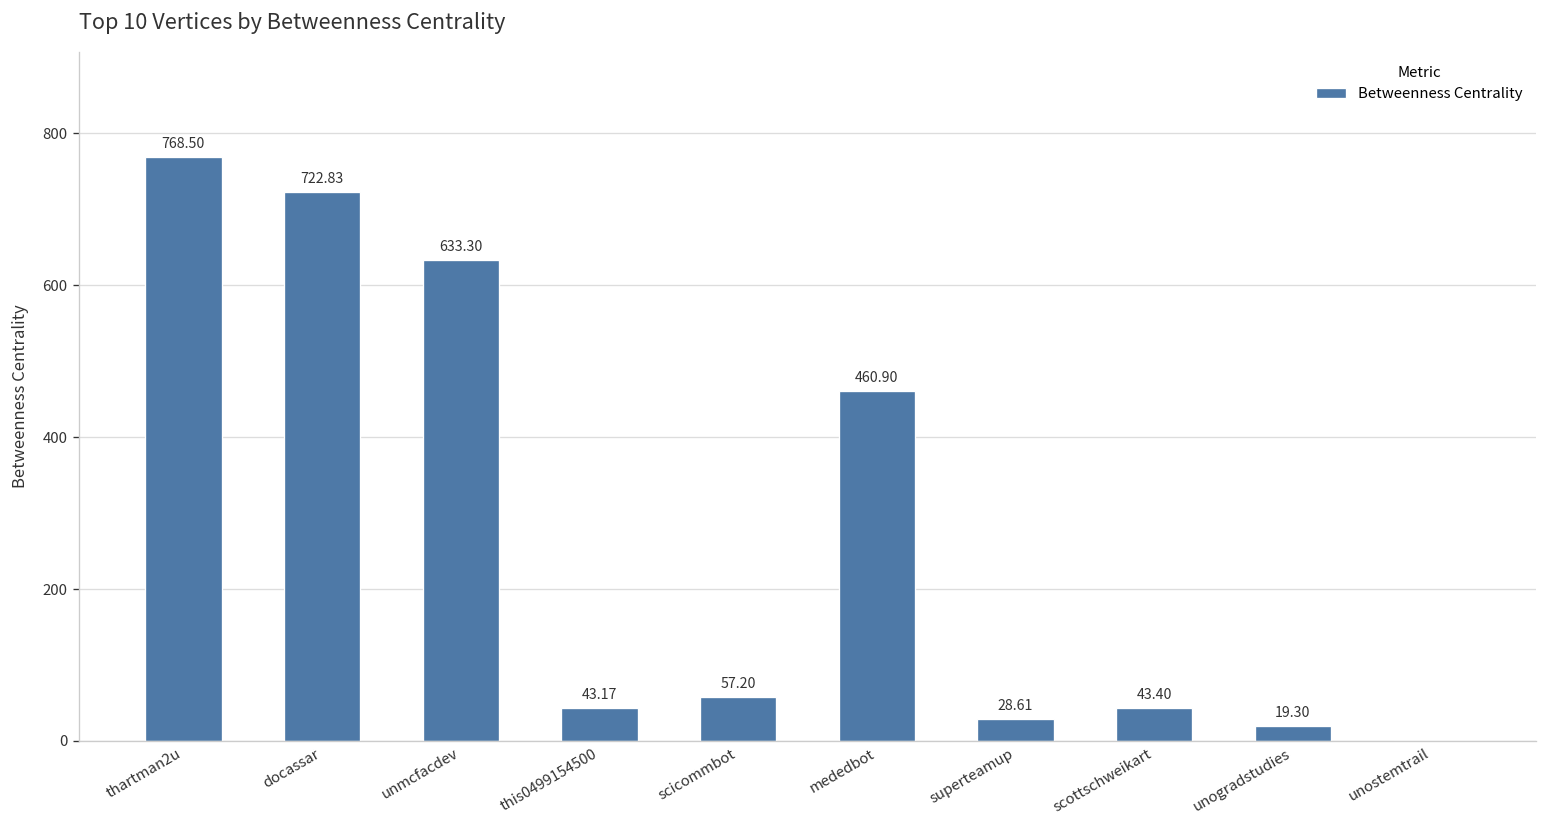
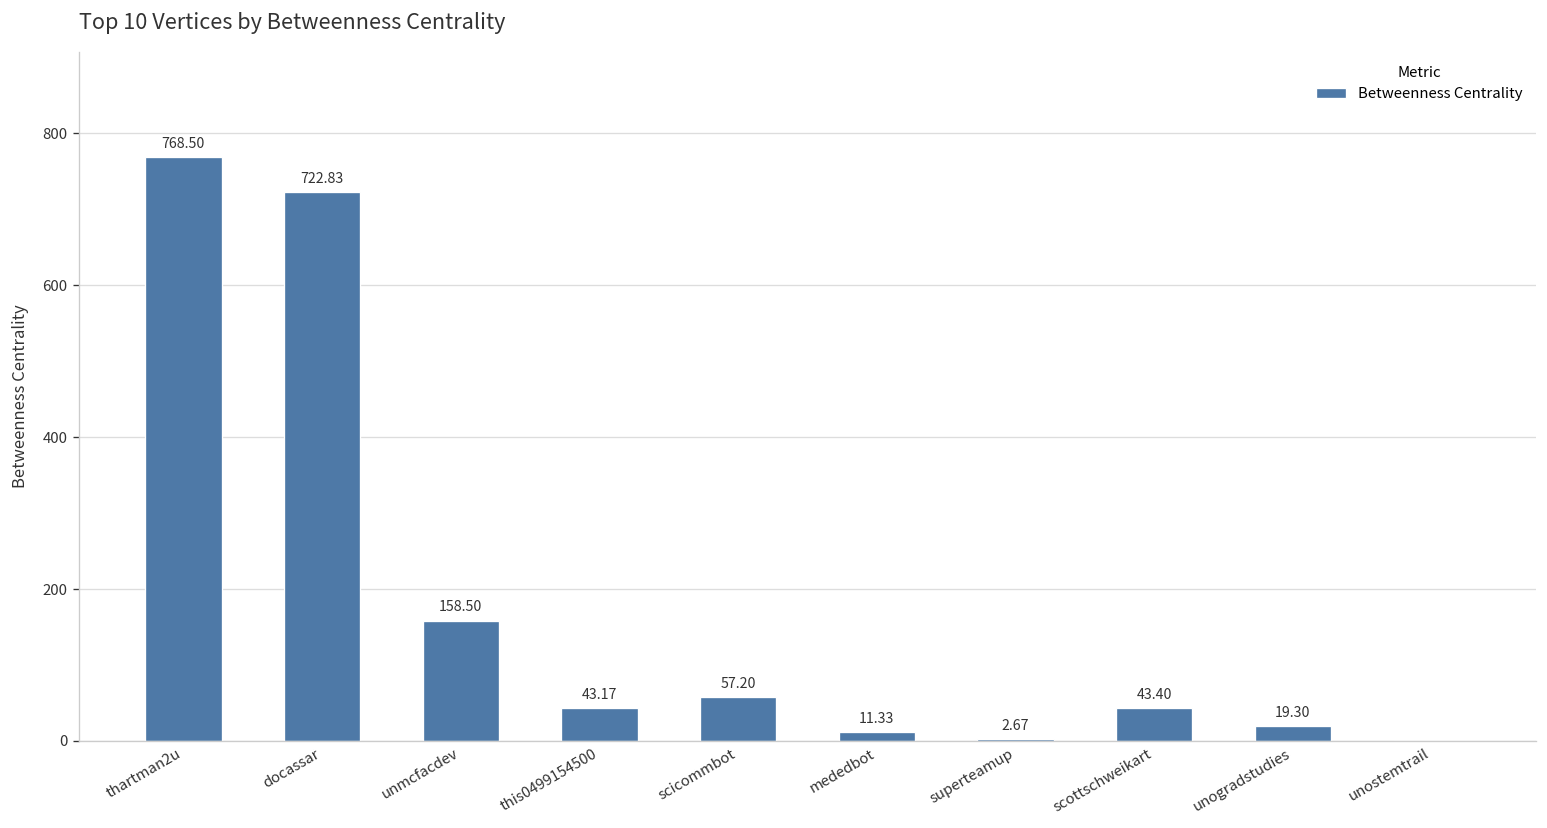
  {
    "thartman2u": 768.50,
    "docassar": 722.83,
-   "unmcfacdev": 633.30,
+   "unmcfacdev": 158.50,
    "this0499154500": 43.17,
    "scicommbot": 57.20,
-   "mededbot": 460.90,
-   "superteamup": 28.61,
+   "mededbot": 11.33,
+   "superteamup": 2.67,
    "scottschweikart": 43.40,
    "unogradstudies": 19.30
  }
